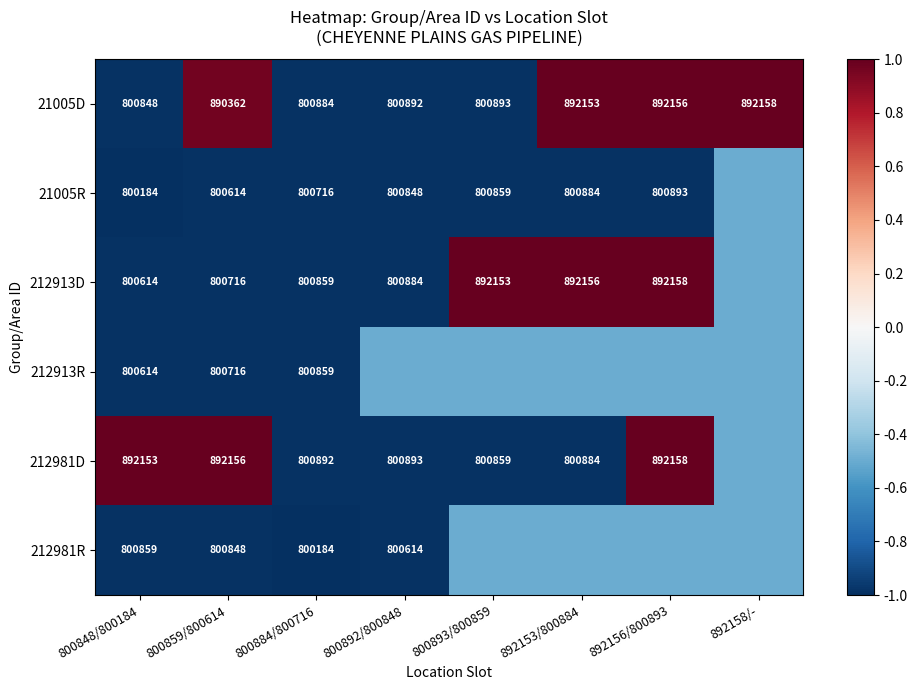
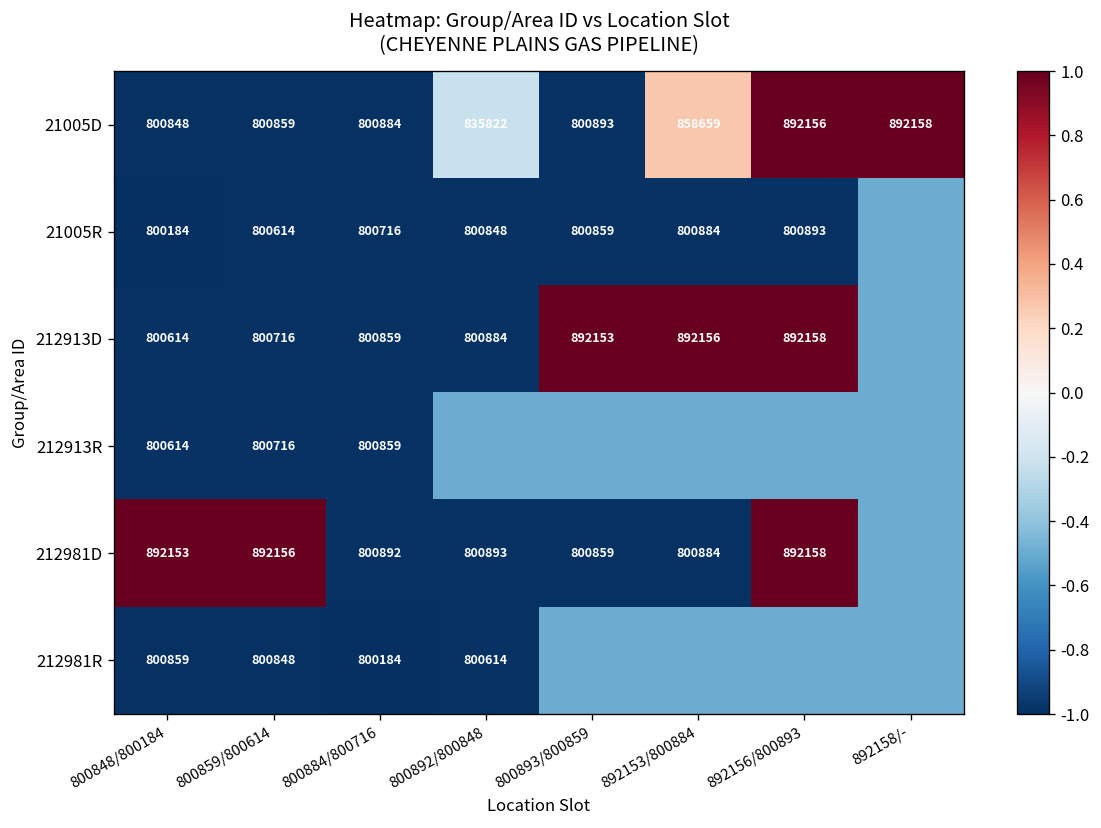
  {
    "21005D": {
      "800848/800184": 800848,
-     "800859/800614": 890362,
+     "800859/800614": 800859,
      "800884/800716": 800884,
-     "800892/800848": 800892,
+     "800892/800848": 835822,
      "800893/800859": 800893,
-     "892153/800884": 892153,
+     "892153/800884": 858659,
      "892156/800893": 892156,
      "892158/-": 892158
    },
    "21005R": {
      "800848/800184": 800184,
      "800859/800614": 800614,
      "800884/800716": 800716,
      "800892/800848": 800848,
      "800893/800859": 800859,
      "892153/800884": 800884,
      "892156/800893": 800893
    },
    "212913D": {
      "800848/800184": 800614,
      "800859/800614": 800716,
      "800884/800716": 800859,
      "800892/800848": 800884,
      "800893/800859": 892153,
      "892153/800884": 892156,
      "892156/800893": 892158
    },
    "212913R": {
      "800848/800184": 800614,
      "800859/800614": 800716,
      "800884/800716": 800859
    },
    "212981D": {
      "800848/800184": 892153,
      "800859/800614": 892156,
      "800884/800716": 800892,
      "800892/800848": 800893,
      "800893/800859": 800859,
      "892153/800884": 800884,
      "892156/800893": 892158
    },
    "212981R": {
      "800848/800184": 800859,
      "800859/800614": 800848,
      "800884/800716": 800184,
      "800892/800848": 800614
    }
  }
